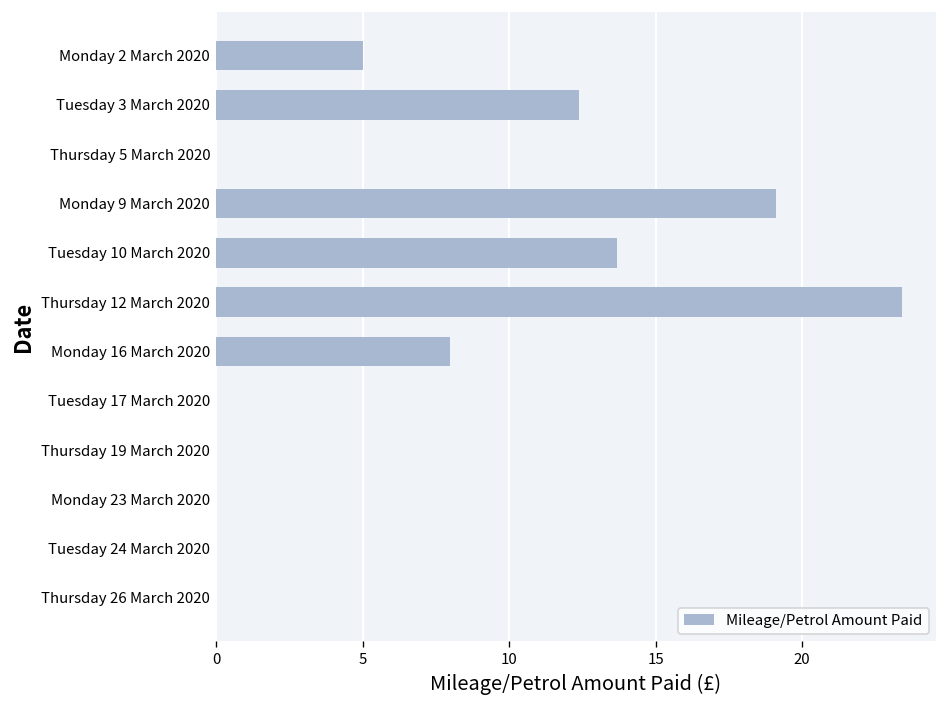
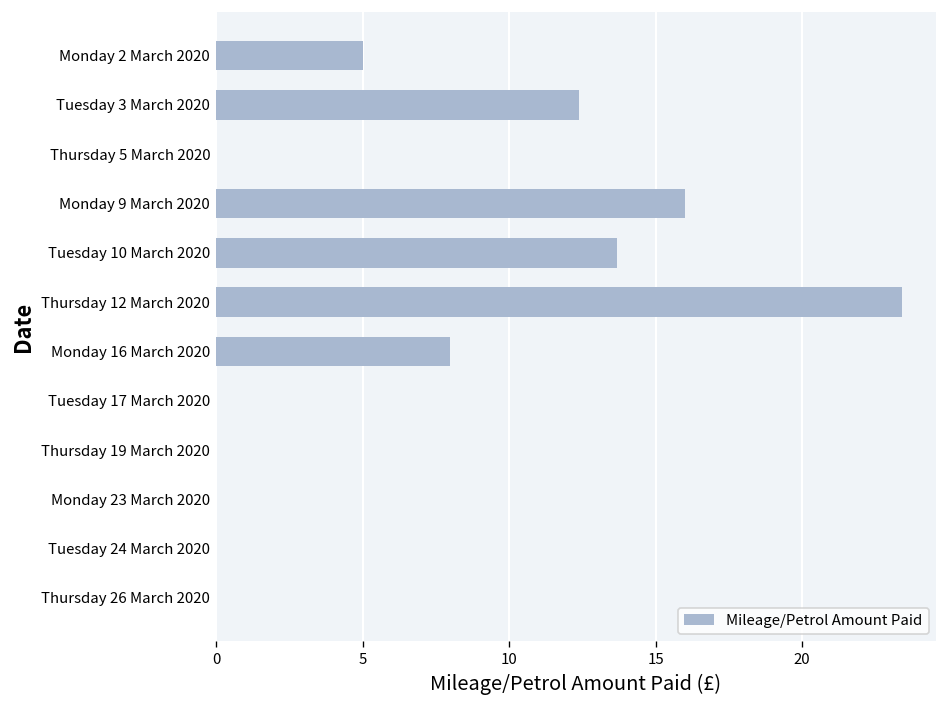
  {
    "Monday 2 March 2020": 5.0,
    "Tuesday 3 March 2020": 12.4,
    "Thursday 5 March 2020": 0.0,
-   "Monday 9 March 2020": 19.1,
+   "Monday 9 March 2020": 16.0,
    "Tuesday 10 March 2020": 13.7,
    "Thursday 12 March 2020": 23.4,
    "Monday 16 March 2020": 8.0,
    "Tuesday 17 March 2020": 0.0,
    "Thursday 19 March 2020": 0.0,
    "Monday 23 March 2020": 0.0,
    "Tuesday 24 March 2020": 0.0,
    "Thursday 26 March 2020": 0.0
  }
